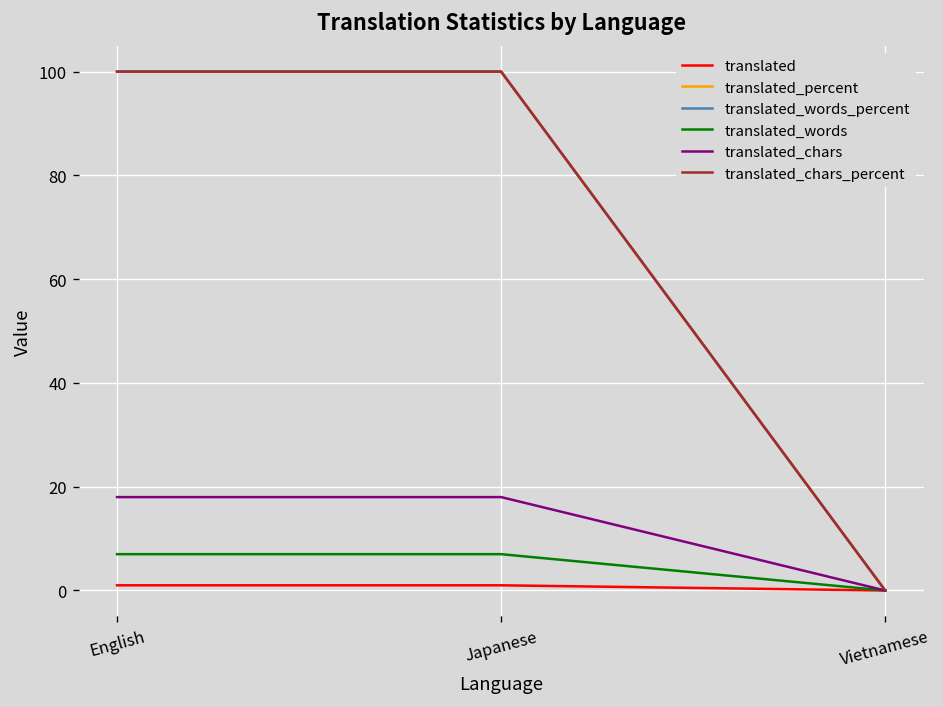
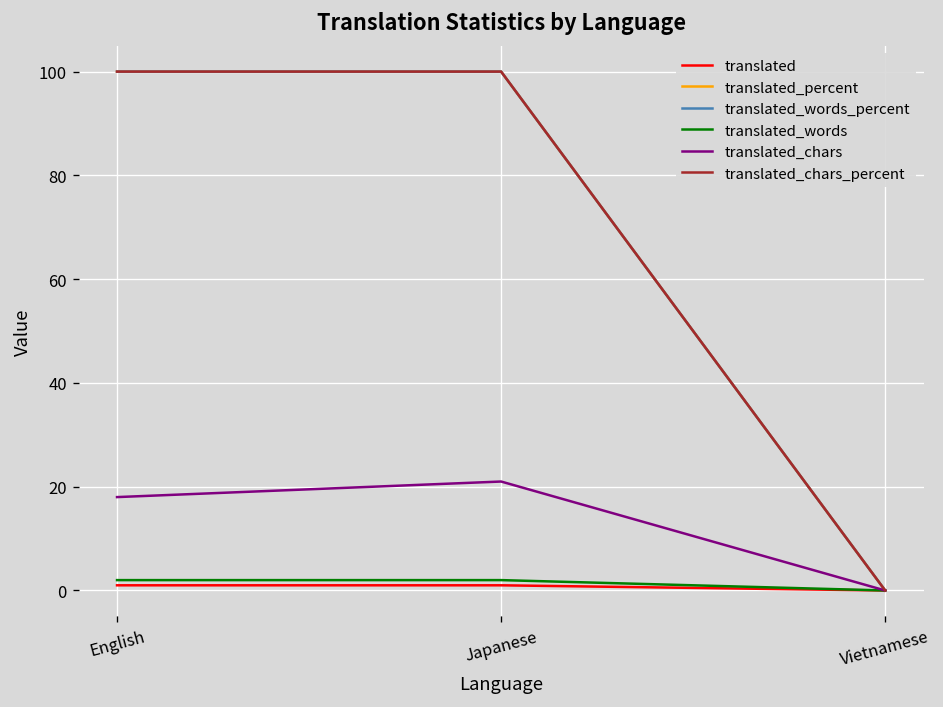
  {
    "translated": {
      "English": 1,
      "Japanese": 1
    },
    "translated_chars_percent": {
      "English": 100,
      "Japanese": 100
    },
    "translated_words": {
-     "English": 7,
-     "Japanese": 7
+     "English": 2,
+     "Japanese": 2
    },
    "translated_chars": {
      "English": 18,
-     "Japanese": 18
+     "Japanese": 21
    }
  }
